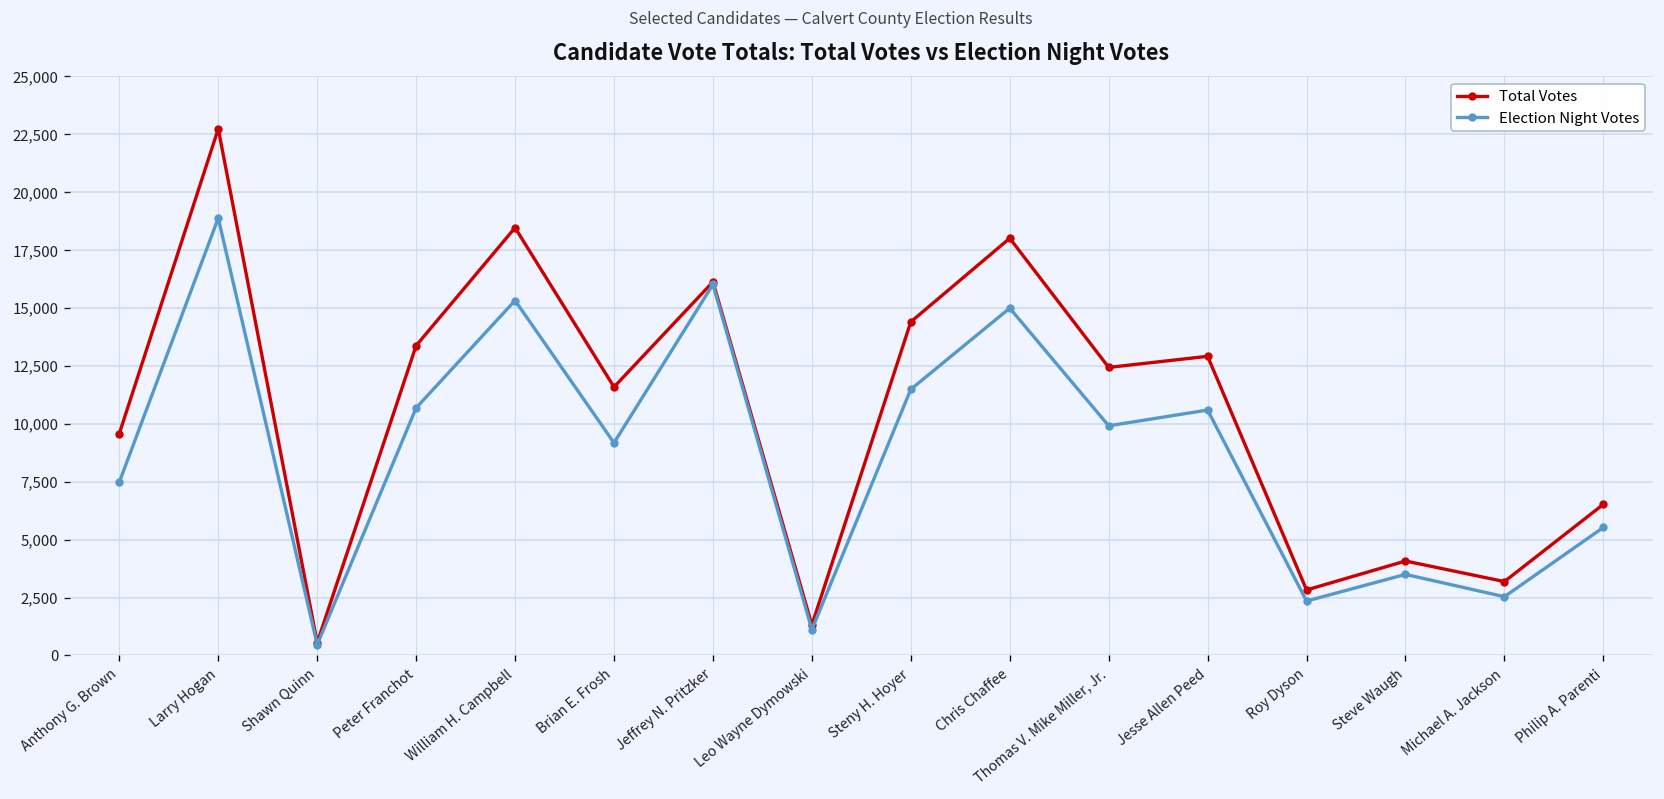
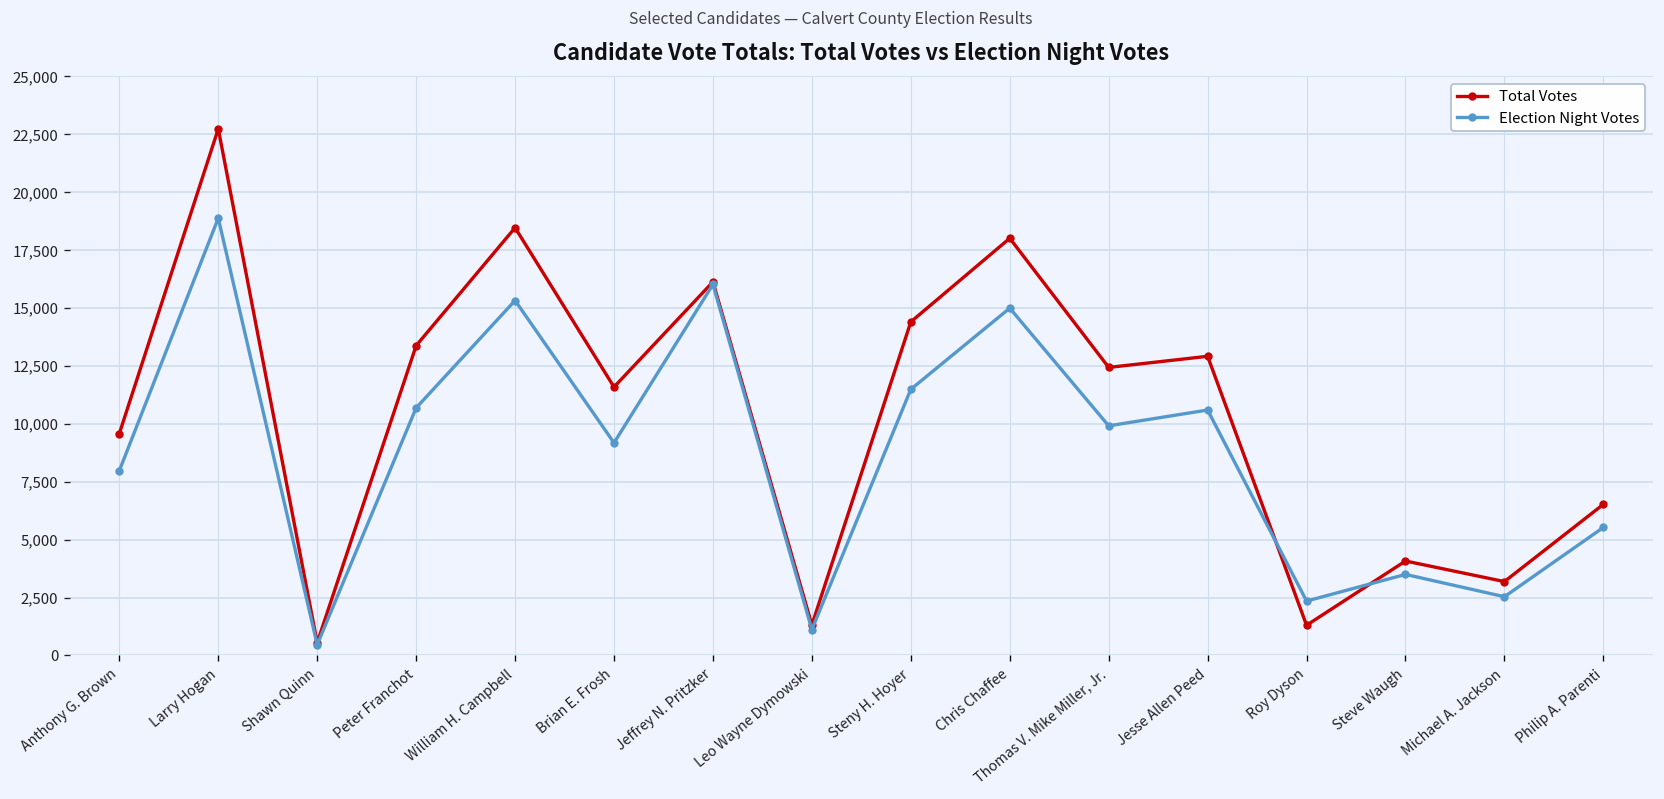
  {
    "Total Votes": {
      "Anthony G. Brown": "9,600",
      "Larry Hogan": "22,700",
      "Peter Franchot": "13,400",
      "William H. Campbell": "18,500",
      "Brian E. Frosh": "11,600",
      "Leo Wayne Dymowski": "1,300",
      "Steny H. Hoyer": "14,400",
      "Chris Chaffee": "18,000",
      "Thomas V. Mike Miller, Jr.": "12,400",
      "Jesse Allen Peed": "12,900",
-     "Roy Dyson": "2,800",
+     "Roy Dyson": "1,300",
      "Steve Waugh": "4,100",
      "Michael A. Jackson": "3,200",
      "Philip A. Parenti": "6,500"
    },
    "Election Night Votes": {
-     "Anthony G. Brown": "7,500",
+     "Anthony G. Brown": "8,000",
      "Larry Hogan": "18,900",
      "Peter Franchot": "10,700",
      "William H. Campbell": "15,300",
      "Brian E. Frosh": "9,200",
      "Leo Wayne Dymowski": "1,100",
      "Steny H. Hoyer": "11,500",
      "Chris Chaffee": "15,000",
      "Thomas V. Mike Miller, Jr.": "9,900",
      "Jesse Allen Peed": "10,600",
      "Roy Dyson": "2,300",
      "Steve Waugh": "3,500",
      "Michael A. Jackson": "2,500",
      "Philip A. Parenti": "5,500"
    }
  }
